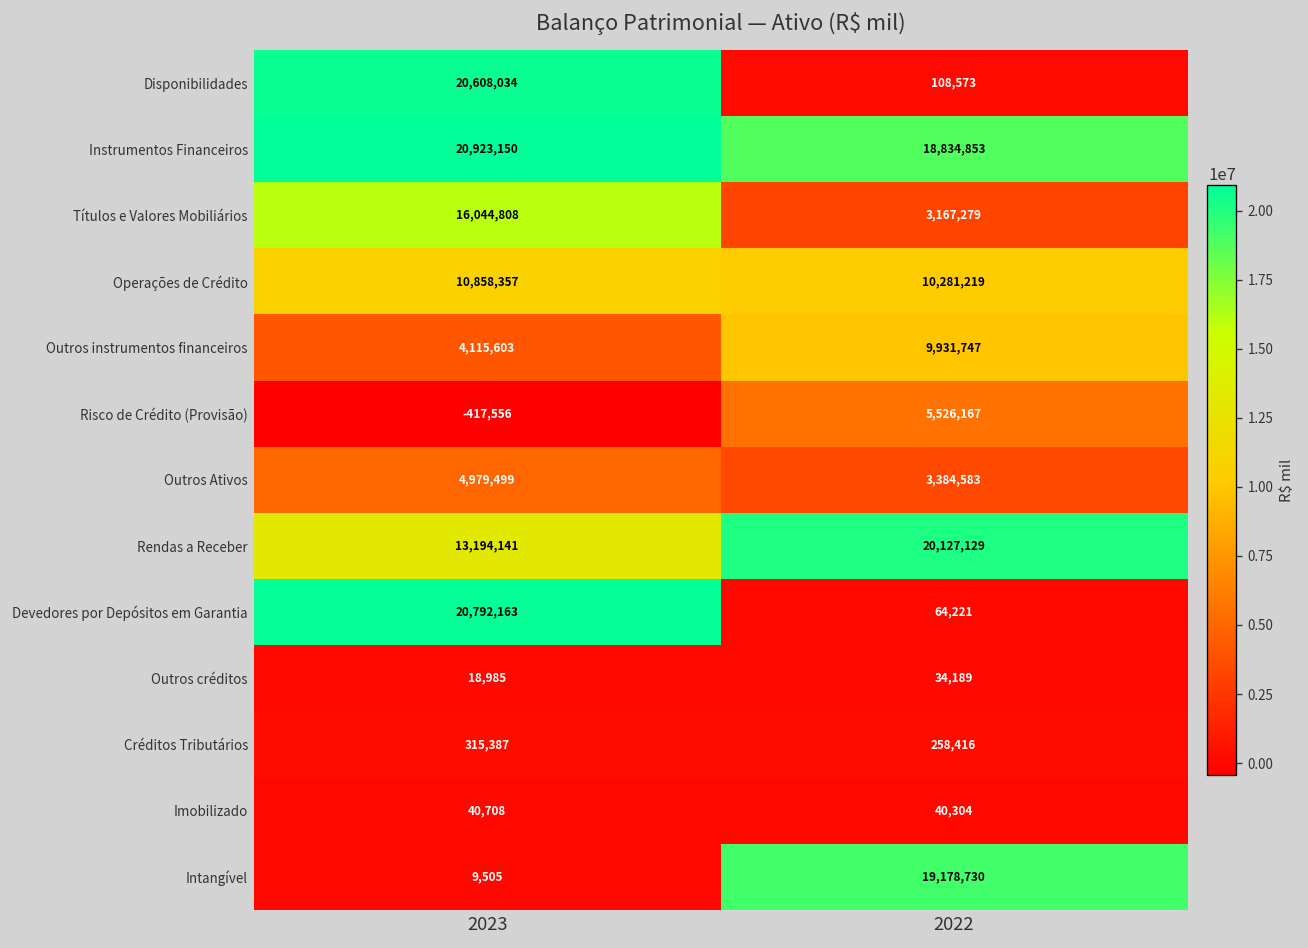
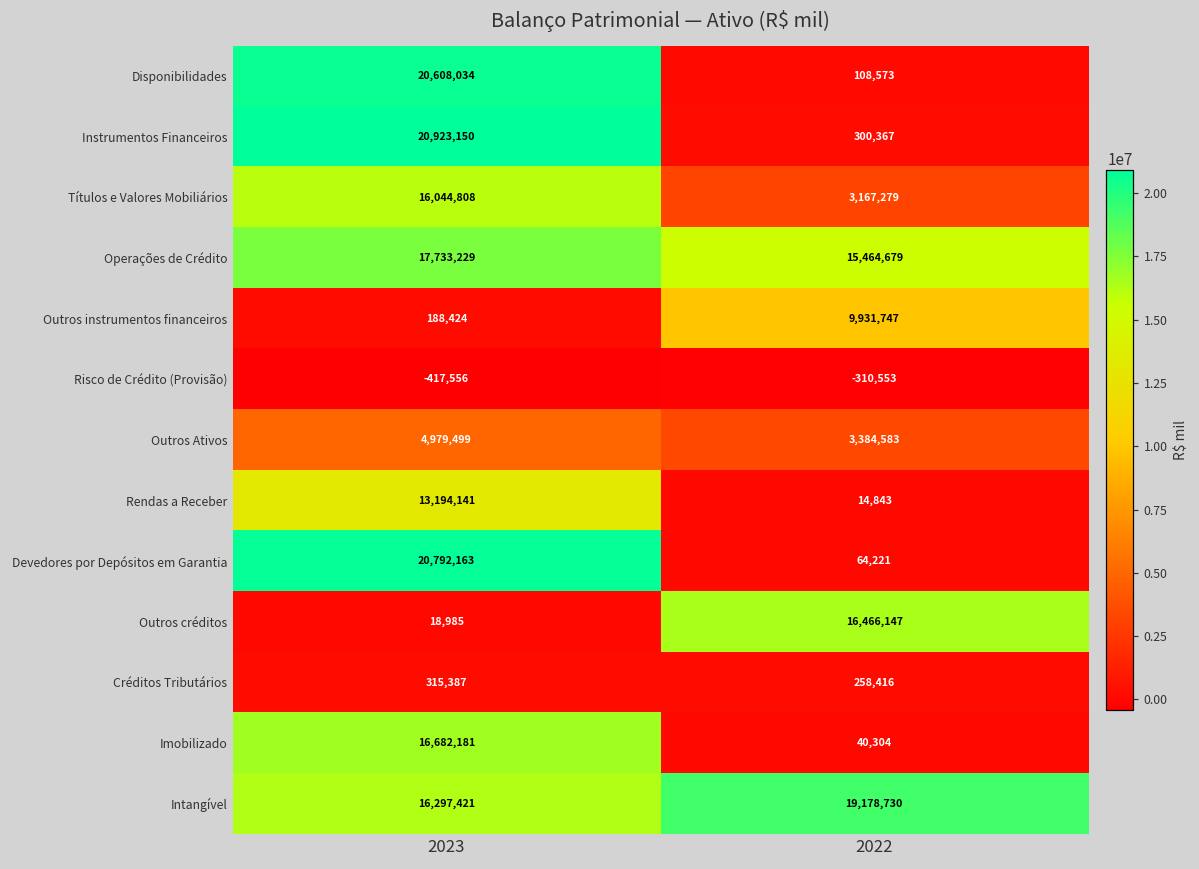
  {
    "Disponibilidades": {
      "2023": "20,608,034",
      "2022": "108,573"
    },
    "Instrumentos Financeiros": {
      "2023": "20,923,150",
-     "2022": "18,834,853"
+     "2022": "300,367"
    },
    "Títulos e Valores Mobiliários": {
      "2023": "16,044,808",
      "2022": "3,167,279"
    },
    "Operações de Crédito": {
-     "2023": "10,858,357",
-     "2022": "10,281,219"
+     "2023": "17,733,229",
+     "2022": "15,464,679"
    },
    "Outros instrumentos financeiros": {
-     "2023": "4,115,603",
+     "2023": "188,424",
      "2022": "9,931,747"
    },
    "Risco de Crédito (Provisão)": {
      "2023": "-417,556",
-     "2022": "5,526,167"
+     "2022": "-310,553"
    },
    "Outros Ativos": {
      "2023": "4,979,499",
      "2022": "3,384,583"
    },
    "Rendas a Receber": {
      "2023": "13,194,141",
-     "2022": "20,127,129"
+     "2022": "14,843"
    },
    "Devedores por Depósitos em Garantia": {
      "2023": "20,792,163",
      "2022": "64,221"
    },
    "Outros créditos": {
      "2023": "18,985",
-     "2022": "34,189"
+     "2022": "16,466,147"
    },
    "Créditos Tributários": {
      "2023": "315,387",
      "2022": "258,416"
    },
    "Imobilizado": {
-     "2023": "40,708",
+     "2023": "16,682,181",
      "2022": "40,304"
    },
    "Intangível": {
-     "2023": "9,505",
+     "2023": "16,297,421",
      "2022": "19,178,730"
    }
  }
